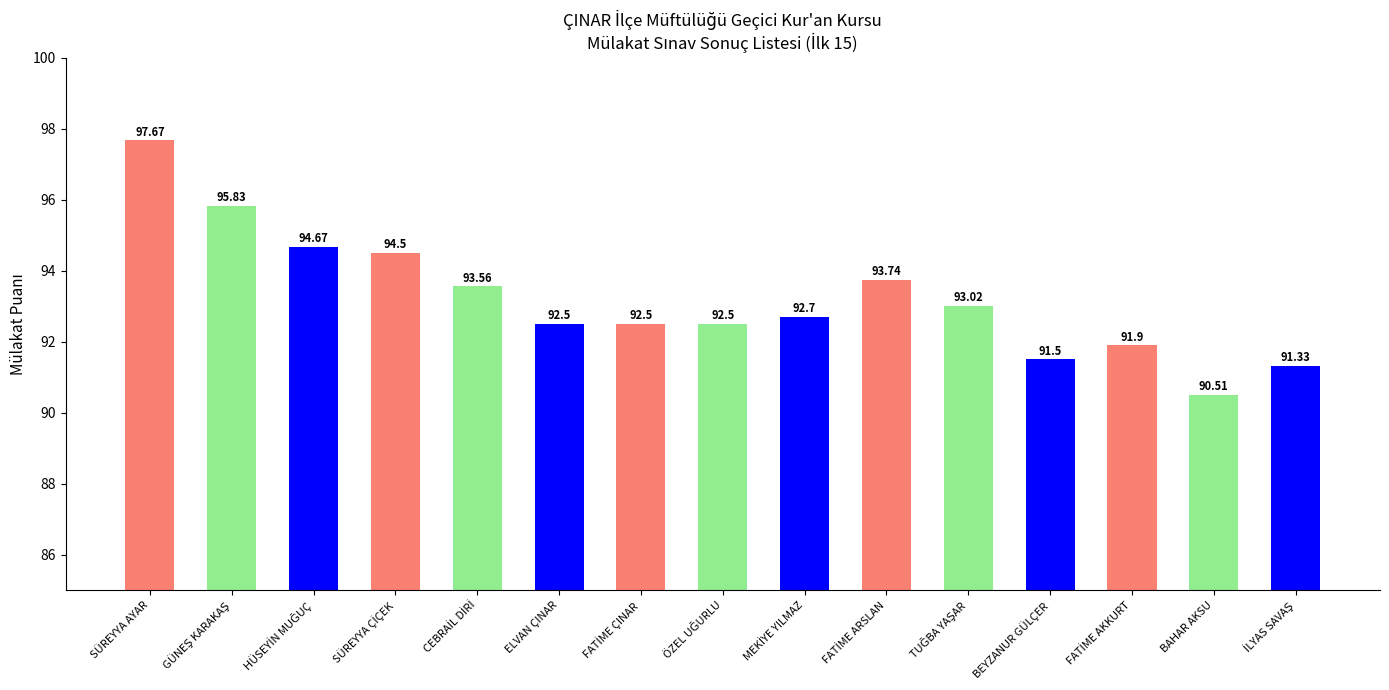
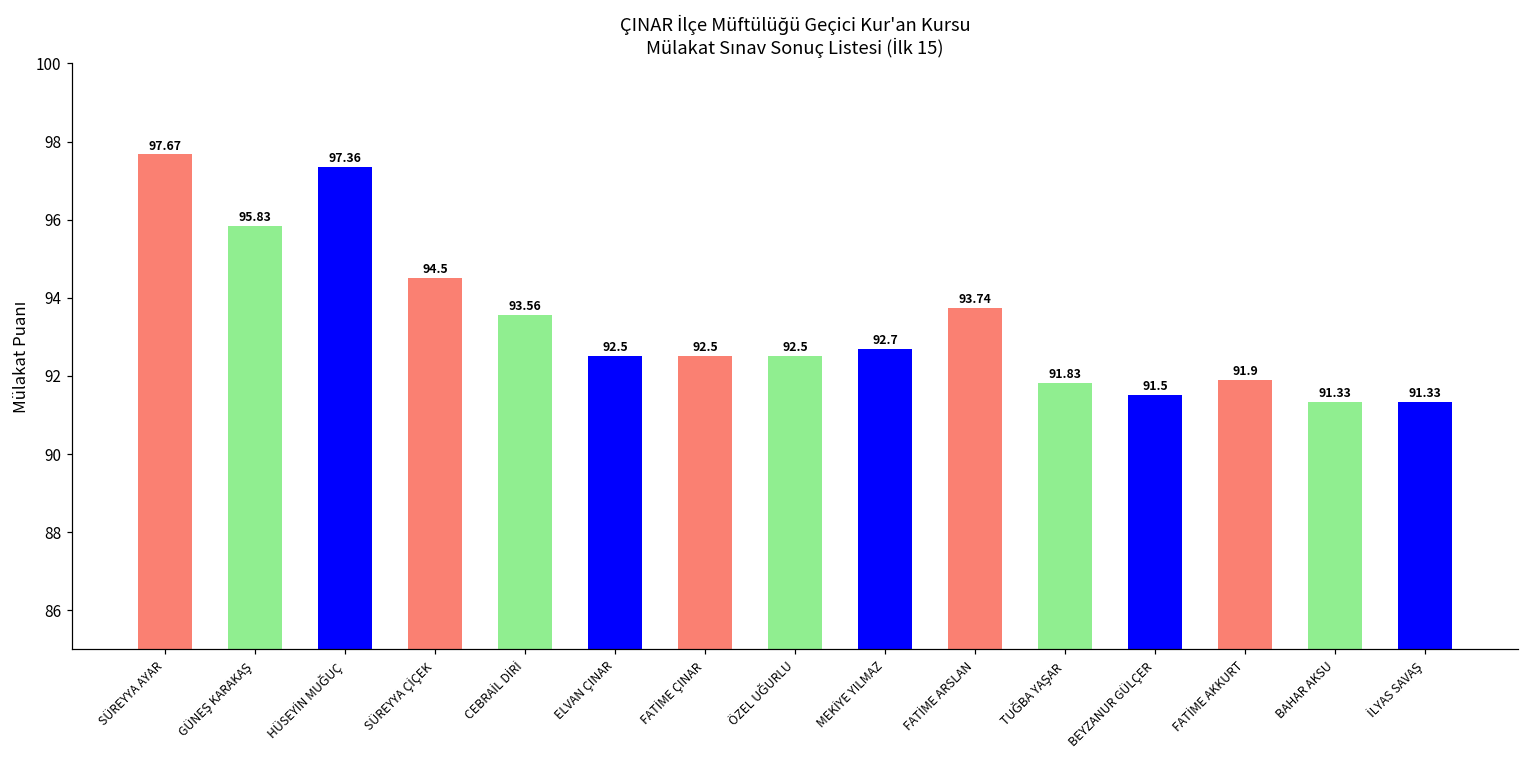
  {
    "SÜREYYA AYAR": 97.67,
    "GÜNEŞ KARAKAŞ": 95.83,
-   "HÜSEYİN MUĞUÇ": 94.67,
+   "HÜSEYİN MUĞUÇ": 97.36,
    "SÜREYYA ÇİÇEK": 94.5,
    "CEBRAİL DİRİ": 93.56,
    "ELVAN ÇINAR": 92.5,
    "FATİME ÇINAR": 92.5,
    "ÖZEL UĞURLU": 92.5,
    "MEKİYE YILMAZ": 92.7,
    "FATİME ARSLAN": 93.74,
-   "TUĞBA YAŞAR": 93.02,
+   "TUĞBA YAŞAR": 91.83,
    "BEYZANUR GÜLÇER": 91.5,
    "FATİME AKKURT": 91.9,
-   "BAHAR AKSU": 90.51,
+   "BAHAR AKSU": 91.33,
    "İLYAS SAVAŞ": 91.33
  }
